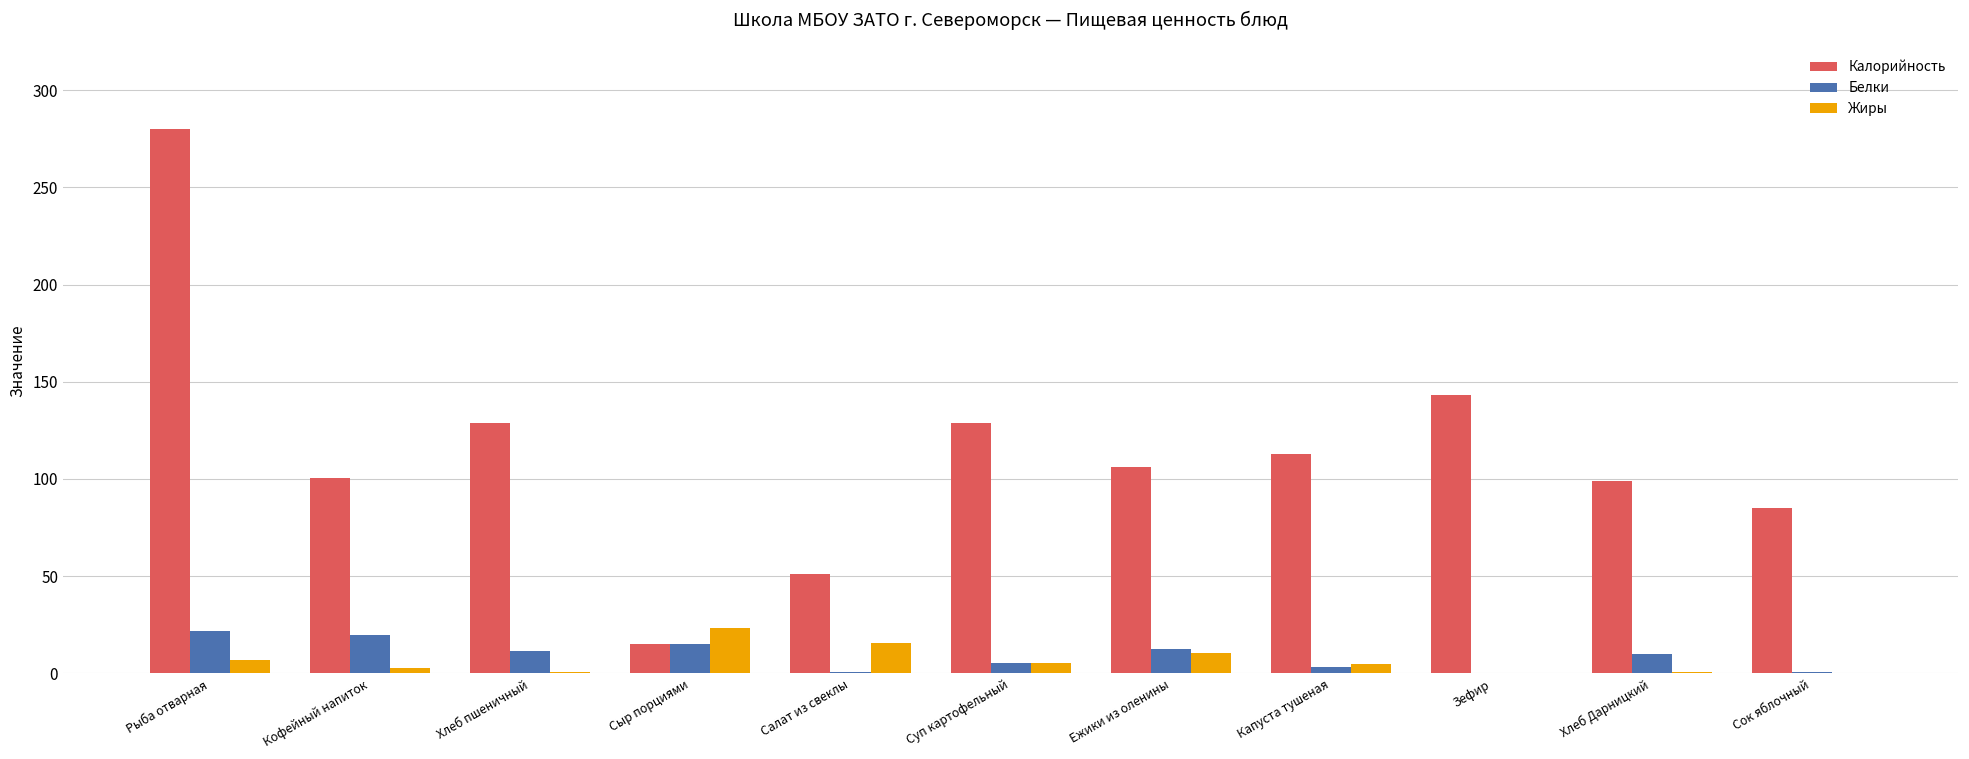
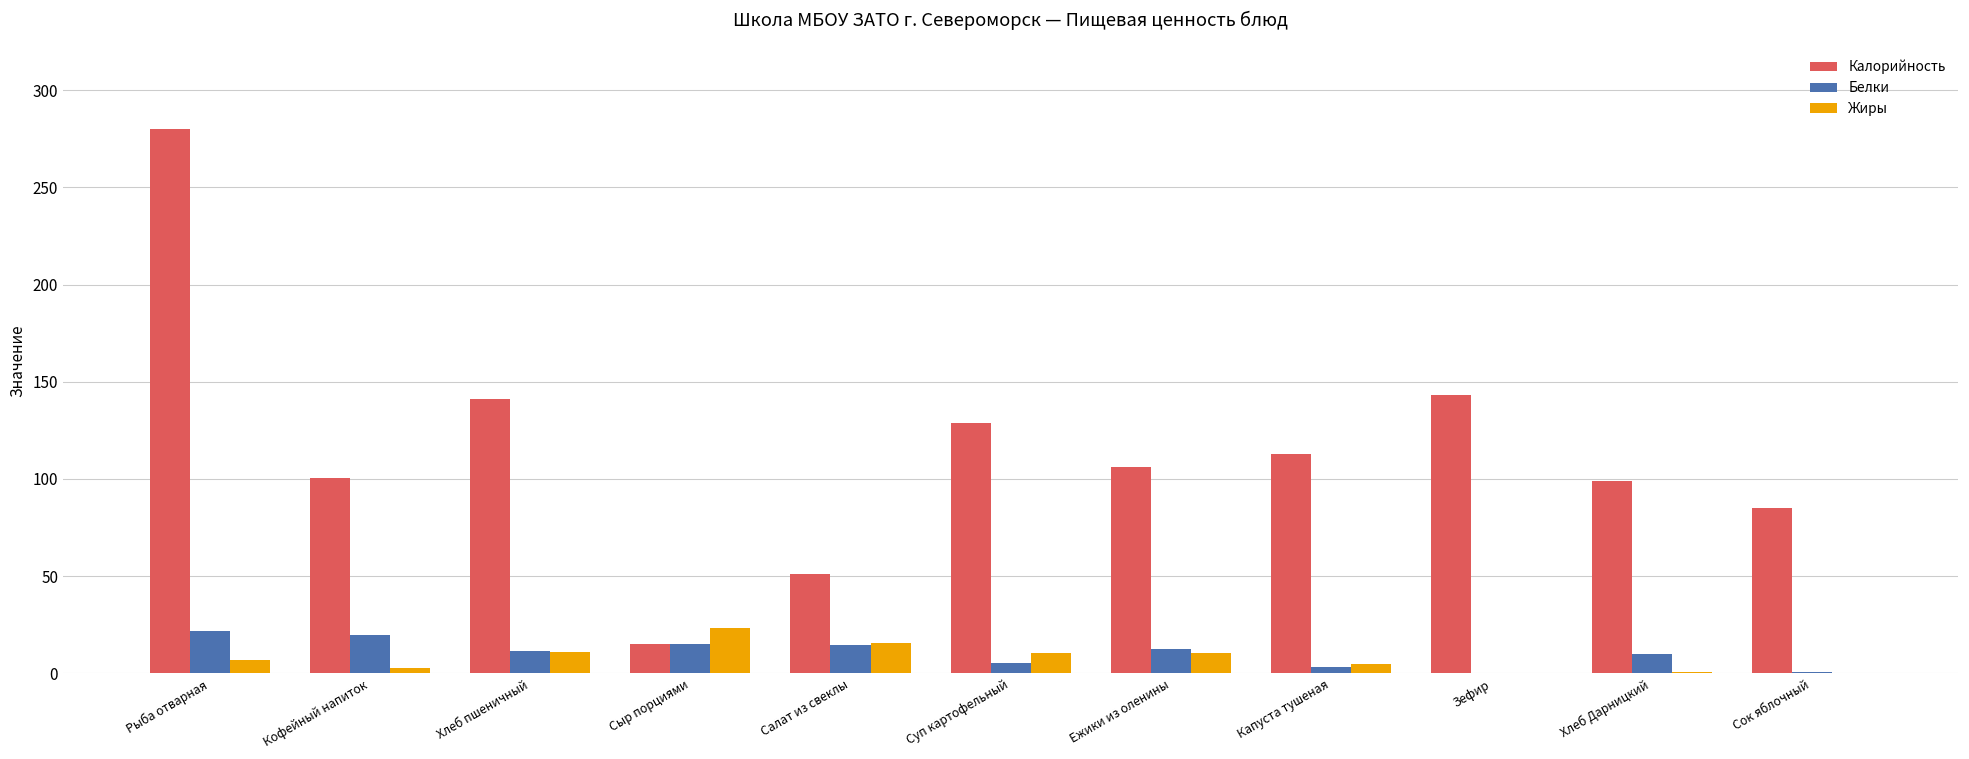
  {
    "Калорийность": {
      "Рыба отварная": 280,
      "Кофейный напиток": 101,
-     "Хлеб пшеничный": 129,
+     "Хлеб пшеничный": 141,
      "Сыр порциями": 15,
      "Салат из свеклы": 51,
      "Суп картофельный": 129,
      "Ежики из оленины": 106,
      "Капуста тушеная": 113,
      "Зефир": 143,
      "Хлеб Дарницкий": 99,
      "Сок яблочный": 85
    },
    "Белки": {
      "Рыба отварная": 22,
      "Кофейный напиток": 20,
      "Хлеб пшеничный": 12,
      "Сыр порциями": 15,
-     "Салат из свеклы": 1,
+     "Салат из свеклы": 14,
      "Суп картофельный": 5,
      "Ежики из оленины": 12,
      "Капуста тушеная": 3,
      "Хлеб Дарницкий": 10
    },
    "Жиры": {
      "Рыба отварная": 7,
      "Кофейный напиток": 3,
-     "Хлеб пшеничный": 0,
+     "Хлеб пшеничный": 11,
      "Сыр порциями": 24,
      "Салат из свеклы": 15,
-     "Суп картофельный": 5,
+     "Суп картофельный": 10,
      "Ежики из оленины": 11,
      "Капуста тушеная": 5
    }
  }
